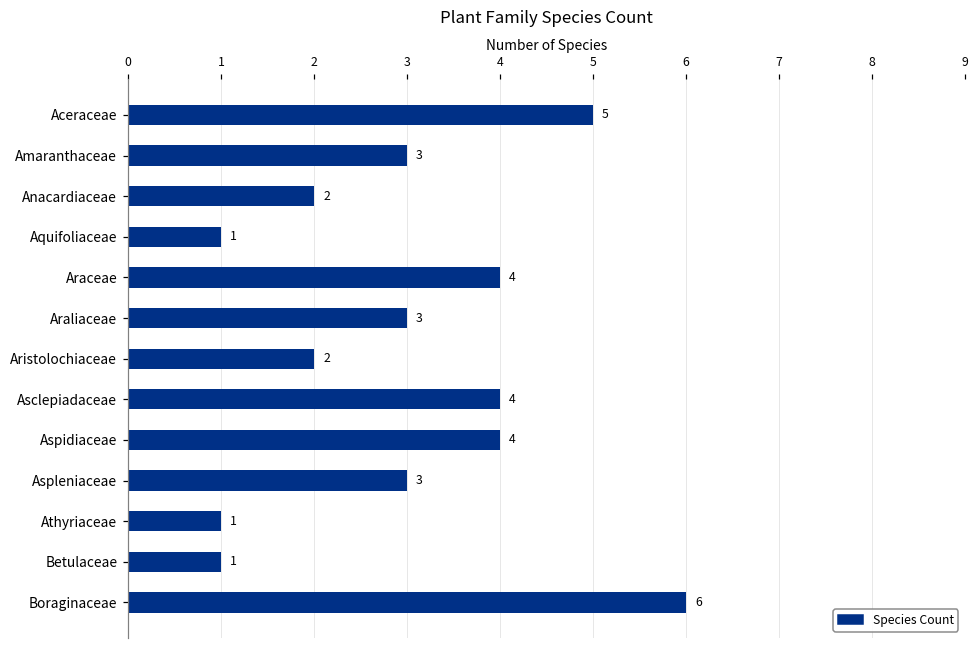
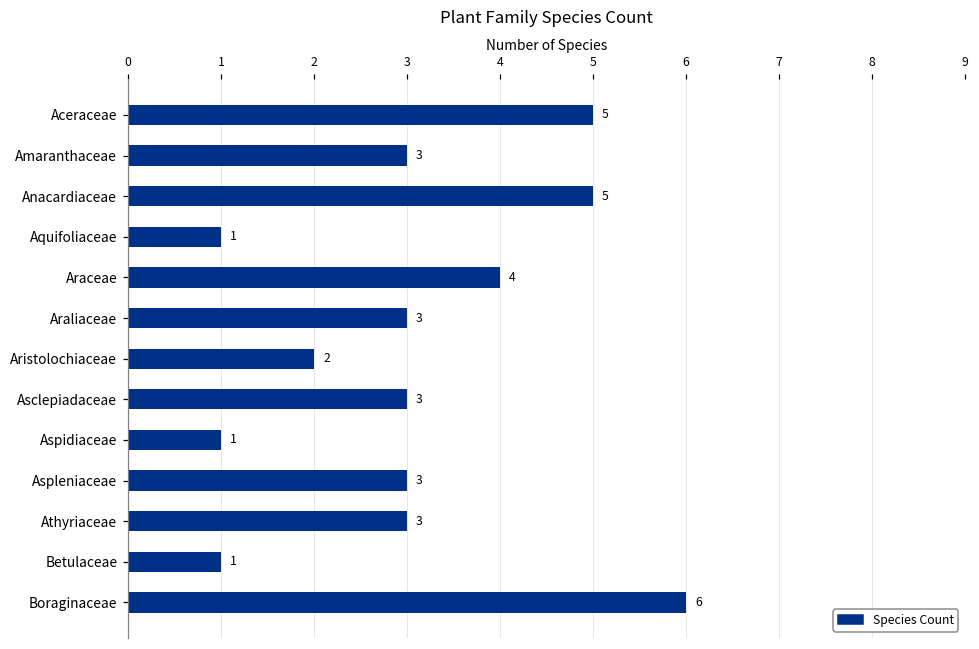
  {
    "Aceraceae": 5,
    "Amaranthaceae": 3,
-   "Anacardiaceae": 2,
+   "Anacardiaceae": 5,
    "Aquifoliaceae": 1,
    "Araceae": 4,
    "Araliaceae": 3,
    "Aristolochiaceae": 2,
-   "Asclepiadaceae": 4,
-   "Aspidiaceae": 4,
+   "Asclepiadaceae": 3,
+   "Aspidiaceae": 1,
    "Aspleniaceae": 3,
-   "Athyriaceae": 1,
+   "Athyriaceae": 3,
    "Betulaceae": 1,
    "Boraginaceae": 6
  }
